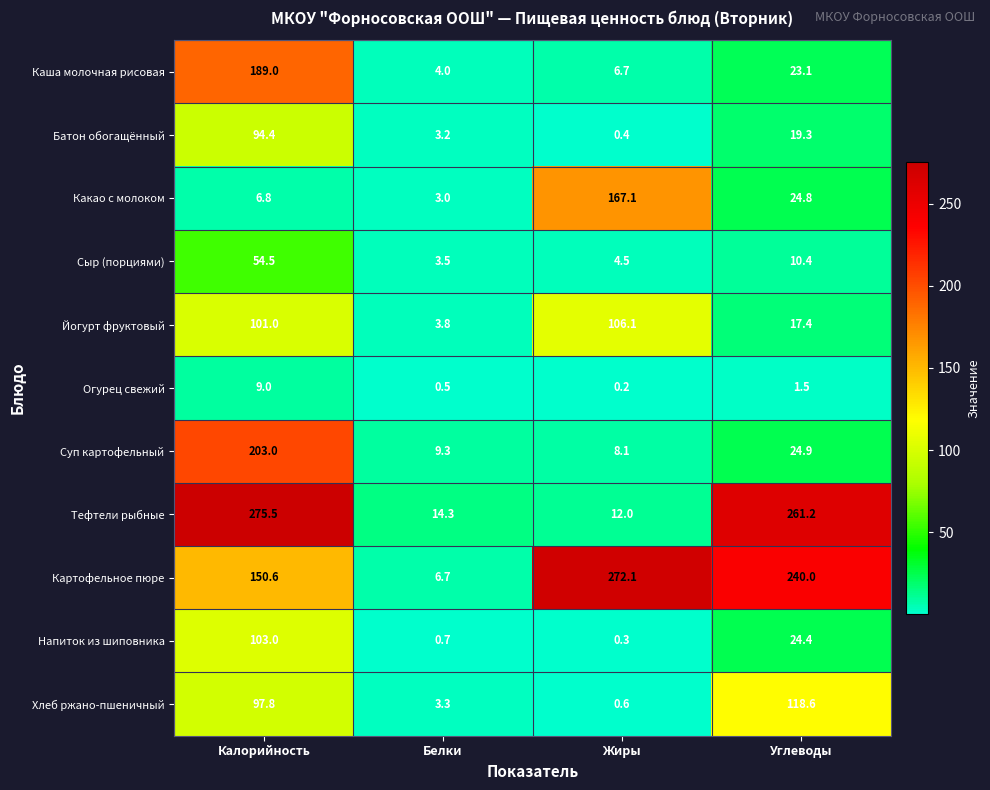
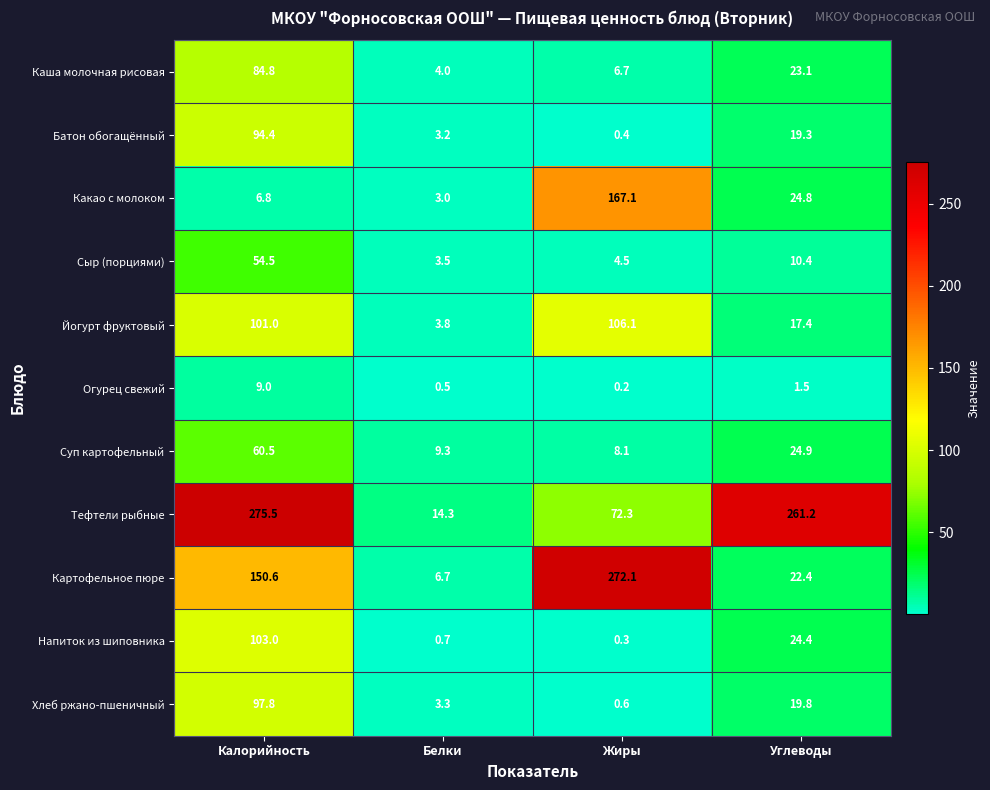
  {
    "Каша молочная рисовая": {
-     "Калорийность": 189.0,
+     "Калорийность": 84.8,
      "Белки": 4.0,
      "Жиры": 6.7,
      "Углеводы": 23.1
    },
    "Батон обогащённый": {
      "Калорийность": 94.4,
      "Белки": 3.2,
      "Жиры": 0.4,
      "Углеводы": 19.3
    },
    "Какао с молоком": {
      "Калорийность": 6.8,
      "Белки": 3.0,
      "Жиры": 167.1,
      "Углеводы": 24.8
    },
    "Сыр (порциями)": {
      "Калорийность": 54.5,
      "Белки": 3.5,
      "Жиры": 4.5,
      "Углеводы": 10.4
    },
    "Йогурт фруктовый": {
      "Калорийность": 101.0,
      "Белки": 3.8,
      "Жиры": 106.1,
      "Углеводы": 17.4
    },
    "Огурец свежий": {
      "Калорийность": 9.0,
      "Белки": 0.5,
      "Жиры": 0.2,
      "Углеводы": 1.5
    },
    "Суп картофельный": {
-     "Калорийность": 203.0,
+     "Калорийность": 60.5,
      "Белки": 9.3,
      "Жиры": 8.1,
      "Углеводы": 24.9
    },
    "Тефтели рыбные": {
      "Калорийность": 275.5,
      "Белки": 14.3,
-     "Жиры": 12.0,
+     "Жиры": 72.3,
      "Углеводы": 261.2
    },
    "Картофельное пюре": {
      "Калорийность": 150.6,
      "Белки": 6.7,
      "Жиры": 272.1,
-     "Углеводы": 240.0
+     "Углеводы": 22.4
    },
    "Напиток из шиповника": {
      "Калорийность": 103.0,
      "Белки": 0.7,
      "Жиры": 0.3,
      "Углеводы": 24.4
    },
    "Хлеб ржано-пшеничный": {
      "Калорийность": 97.8,
      "Белки": 3.3,
      "Жиры": 0.6,
-     "Углеводы": 118.6
+     "Углеводы": 19.8
    }
  }
